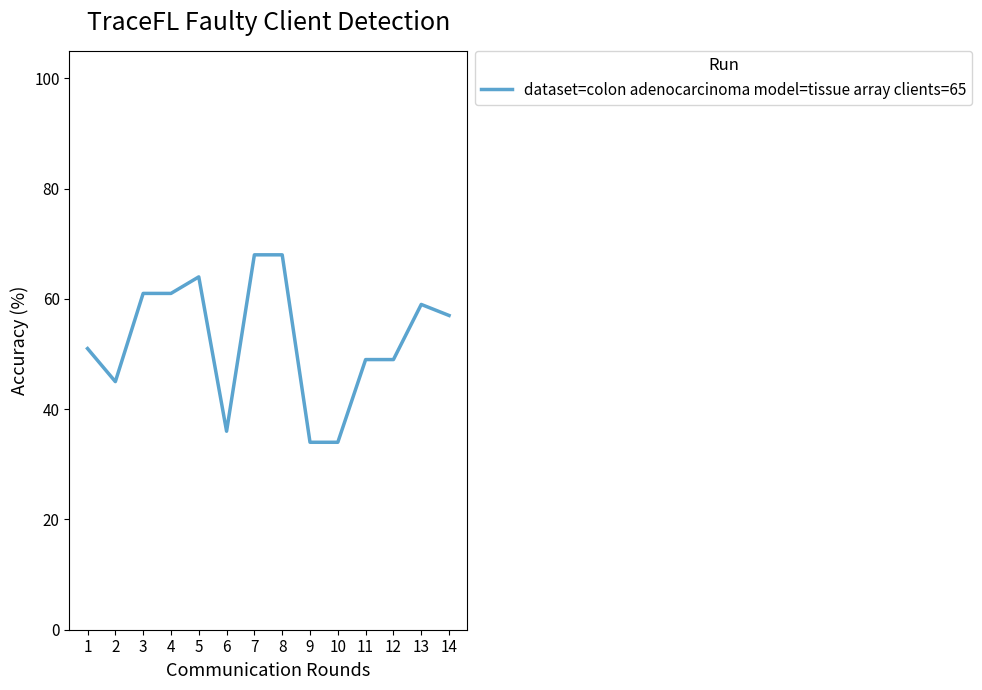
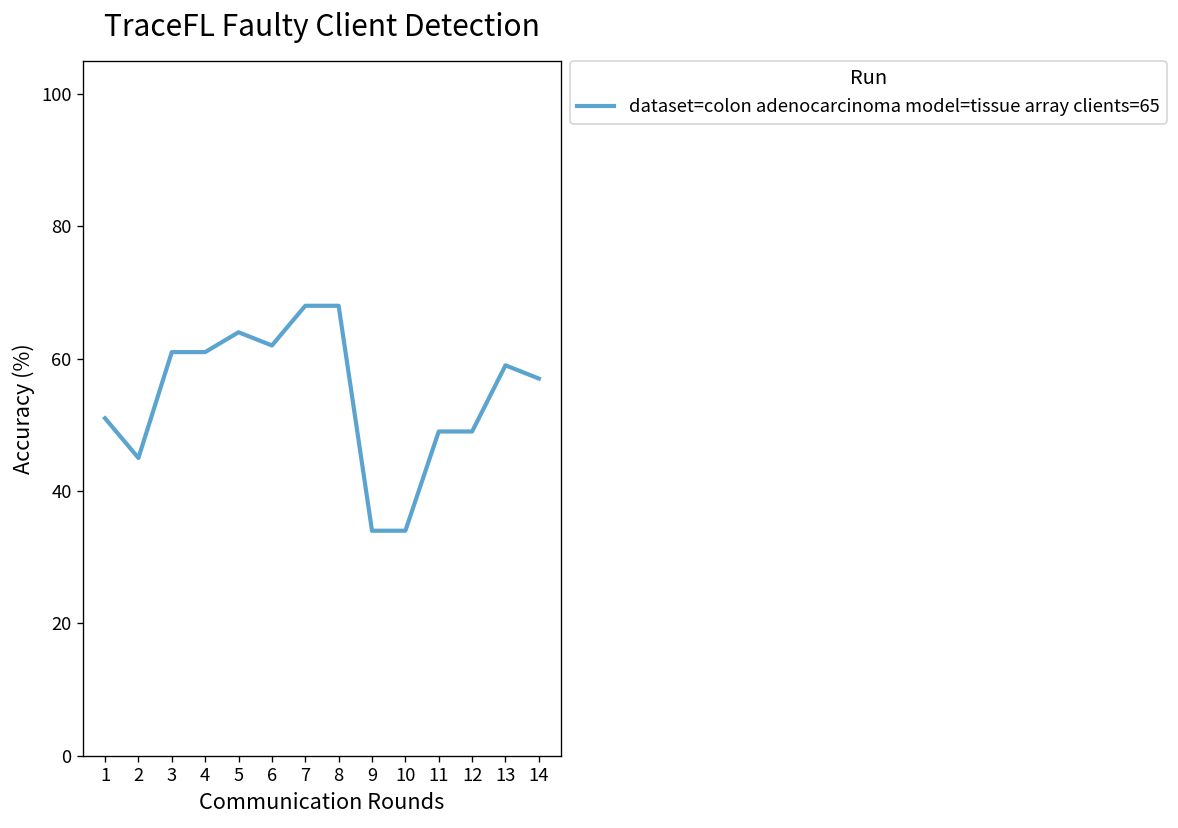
  {
    "1": 51,
    "2": 45,
    "3": 61,
    "4": 61,
    "5": 64,
-   "6": 36,
+   "6": 62,
    "7": 68,
    "8": 68,
    "9": 34,
    "10": 34,
    "11": 49,
    "12": 49,
    "13": 59,
    "14": 57
  }
